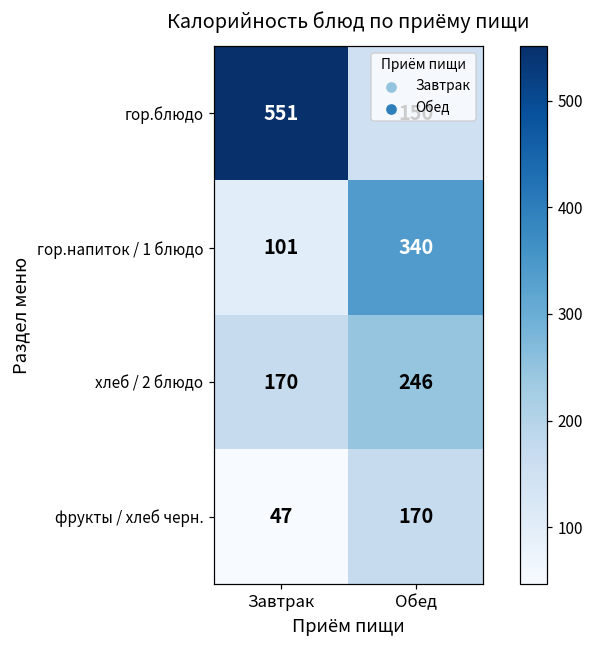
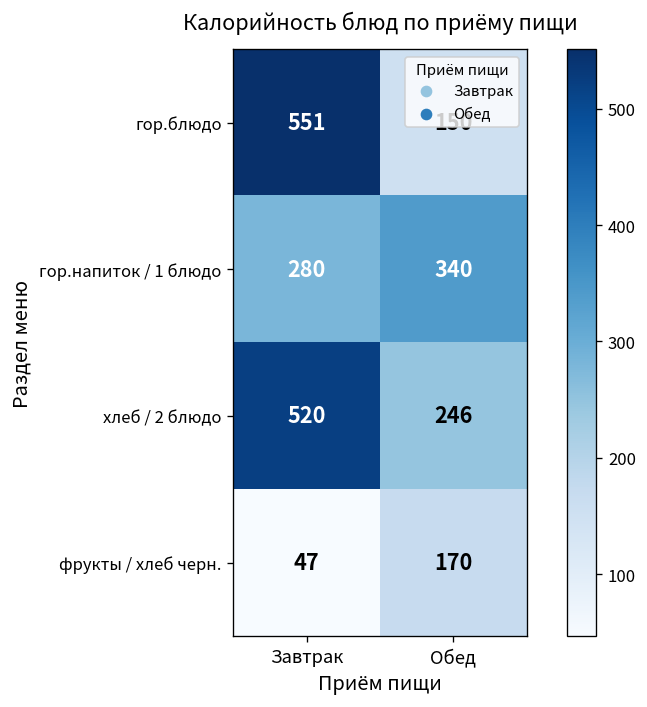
  {
    "гор.блюдо": {
      "Завтрак": 551
    },
    "гор.напиток / 1 блюдо": {
-     "Завтрак": 101,
+     "Завтрак": 280,
      "Обед": 340
    },
    "хлеб / 2 блюдо": {
-     "Завтрак": 170,
+     "Завтрак": 520,
      "Обед": 246
    },
    "фрукты / хлеб черн.": {
      "Завтрак": 47,
      "Обед": 170
    }
  }
